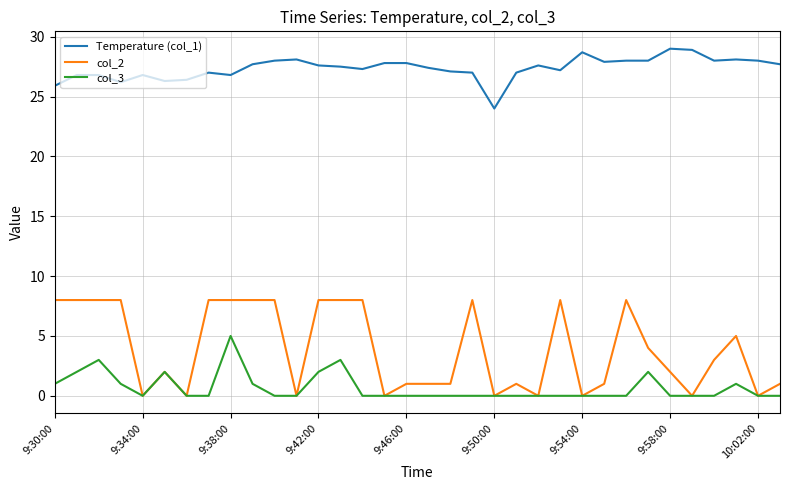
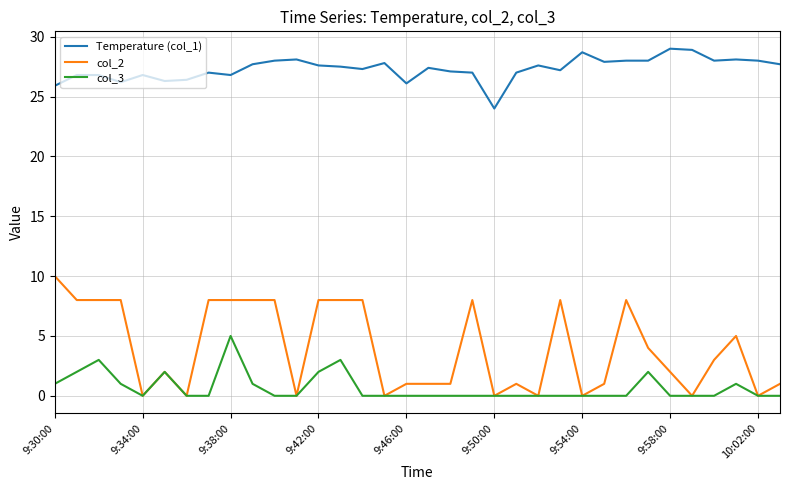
  {
    "Temperature (col_1)": {
      "9:30:00": 25.9,
      "9:38:00": 26.8,
      "9:42:00": 27.6,
-     "9:46:00": 27.8,
+     "9:46:00": 26.1,
      "9:50:00": 24.0,
      "9:54:00": 28.7,
      "9:58:00": 29.0,
      "10:02:00": 28.0
    },
    "col_2": {
-     "9:30:00": 8,
+     "9:30:00": 10,
      "9:38:00": 8,
      "9:42:00": 8,
      "9:46:00": 1,
      "9:58:00": 2
    },
    "col_3": {
      "9:30:00": 1.0,
      "9:38:00": 5.0,
      "9:42:00": 2.0,
      "9:46:00": 0.0,
      "9:58:00": 0.0
    }
  }
